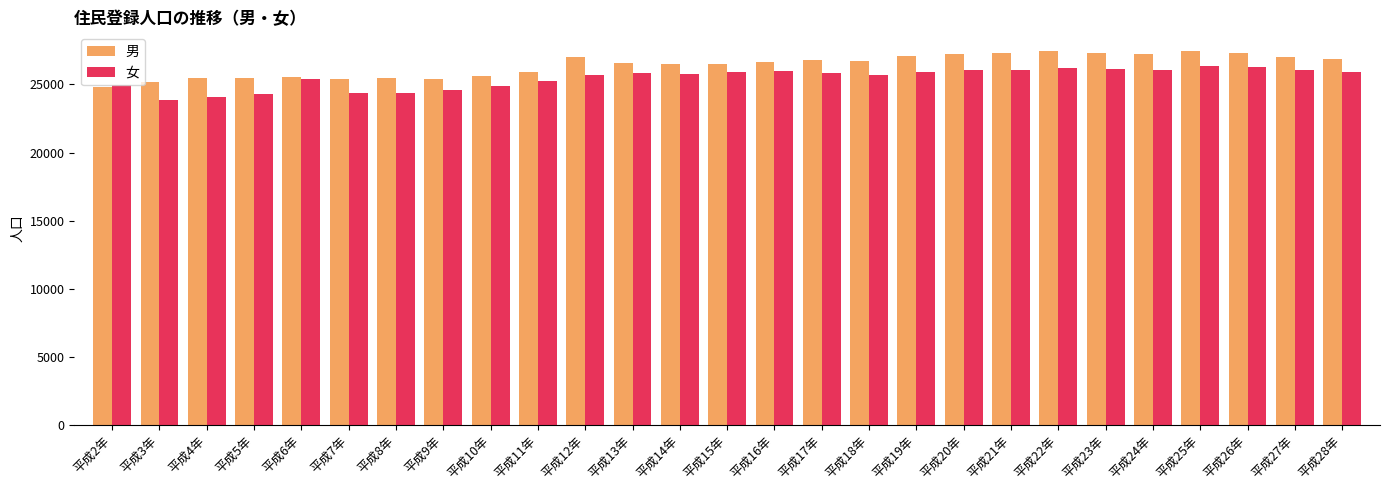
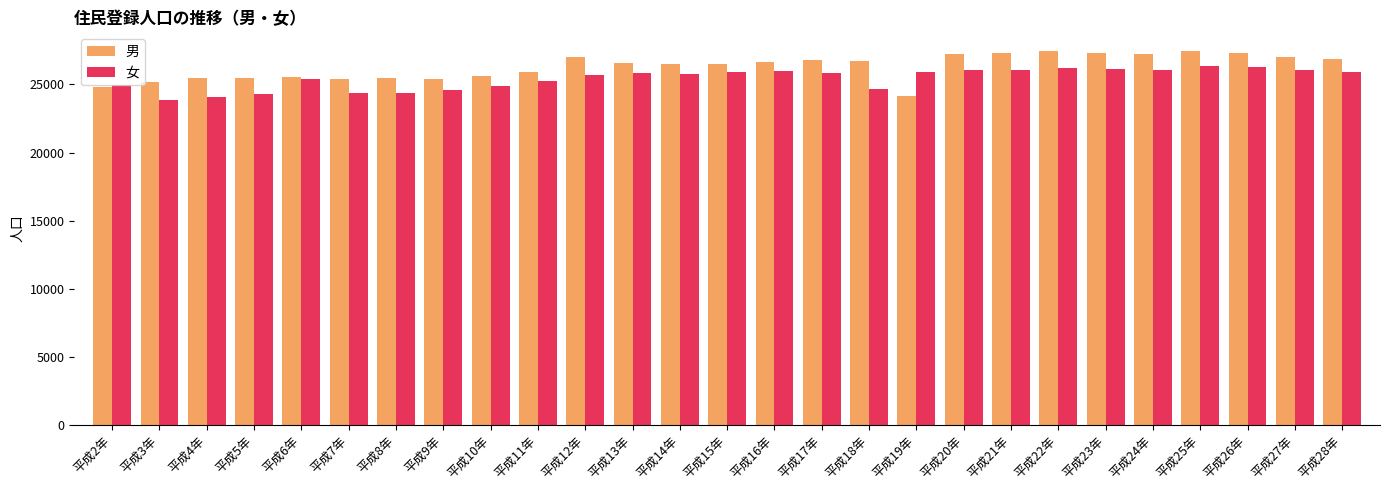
  {
    "男": {
      "平成2年": 24800,
      "平成3年": 25200,
      "平成4年": 25500,
      "平成5年": 25500,
      "平成6年": 25600,
      "平成7年": 25400,
      "平成8年": 25500,
      "平成9年": 25400,
      "平成10年": 25700,
      "平成11年": 25900,
      "平成12年": 27000,
      "平成13年": 26600,
      "平成14年": 26500,
      "平成15年": 26500,
      "平成16年": 26600,
      "平成17年": 26800,
      "平成18年": 26800,
-     "平成19年": 27100,
+     "平成19年": 24100,
      "平成20年": 27200,
      "平成21年": 27300,
      "平成22年": 27400,
      "平成23年": 27300,
      "平成24年": 27300,
      "平成25年": 27500,
      "平成26年": 27300,
      "平成27年": 27000,
      "平成28年": 26900
    },
    "女": {
      "平成3年": 23900,
      "平成4年": 24100,
      "平成5年": 24300,
      "平成6年": 25400,
      "平成7年": 24300,
      "平成8年": 24400,
      "平成9年": 24600,
      "平成10年": 24900,
      "平成11年": 25200,
      "平成12年": 25700,
      "平成13年": 25800,
      "平成14年": 25800,
      "平成15年": 25900,
      "平成16年": 26000,
      "平成17年": 25900,
-     "平成18年": 25700,
+     "平成18年": 24700,
      "平成19年": 26000,
      "平成20年": 26000,
      "平成21年": 26000,
      "平成22年": 26200,
      "平成23年": 26100,
      "平成24年": 26100,
      "平成25年": 26400,
      "平成26年": 26200,
      "平成27年": 26100,
      "平成28年": 25900
    }
  }
